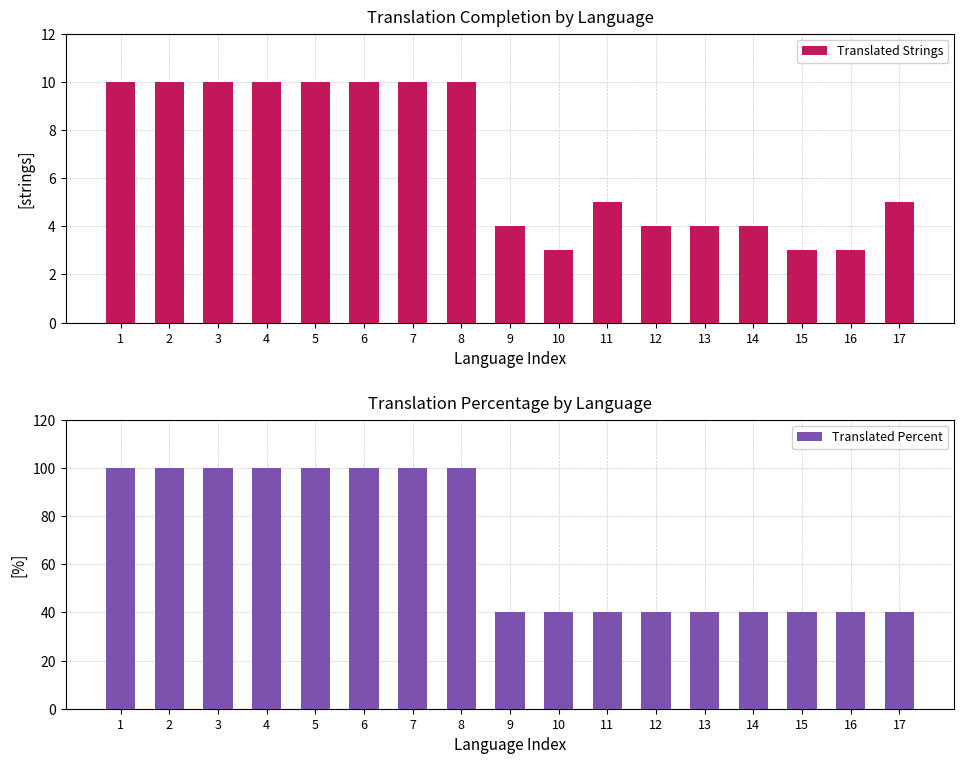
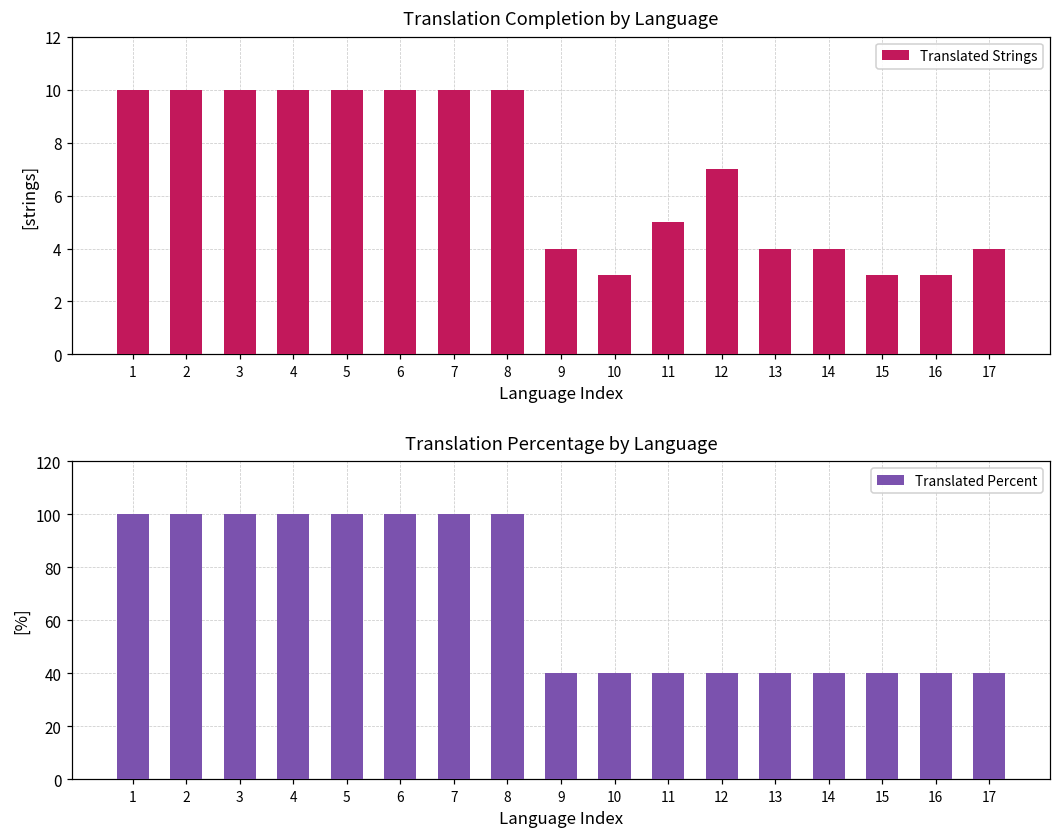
  {
    "Translation Completion by Language": {
      "1": 10,
      "2": 10,
      "3": 10,
      "4": 10,
      "5": 10,
      "6": 10,
      "7": 10,
      "8": 10,
      "9": 4,
      "10": 3,
      "11": 5,
-     "12": 4,
+     "12": 7,
      "13": 4,
      "14": 4,
      "15": 3,
      "16": 3,
-     "17": 5
+     "17": 4
    },
    "Translation Percentage by Language": {
      "1": 100,
      "2": 100,
      "3": 100,
      "4": 100,
      "5": 100,
      "6": 100,
      "7": 100,
      "8": 100,
      "9": 40,
      "10": 40,
      "11": 40,
      "12": 40,
      "13": 40,
      "14": 40,
      "15": 40,
      "16": 40,
      "17": 40
    }
  }
